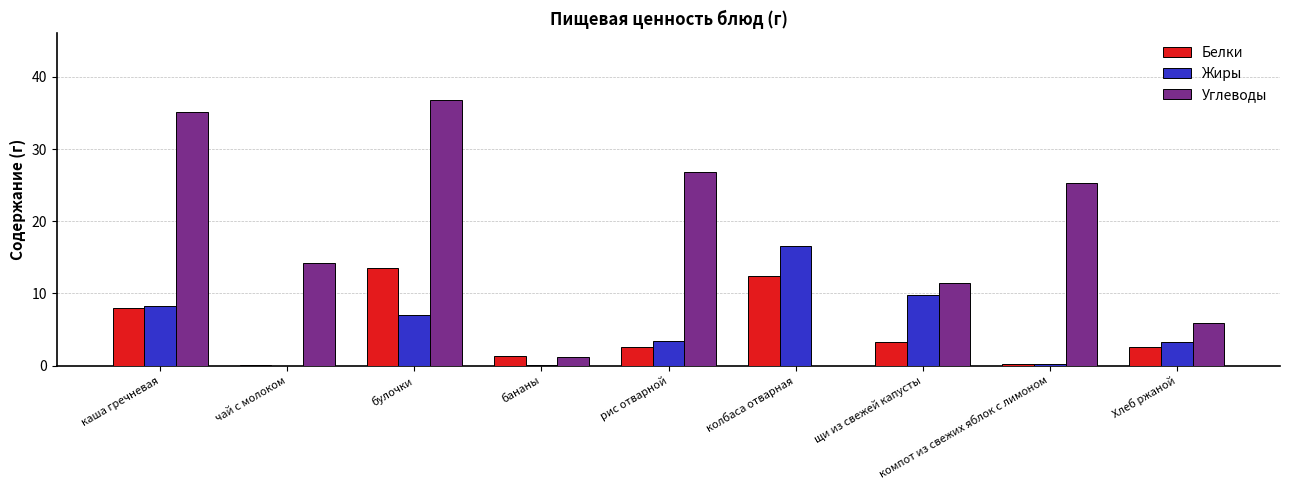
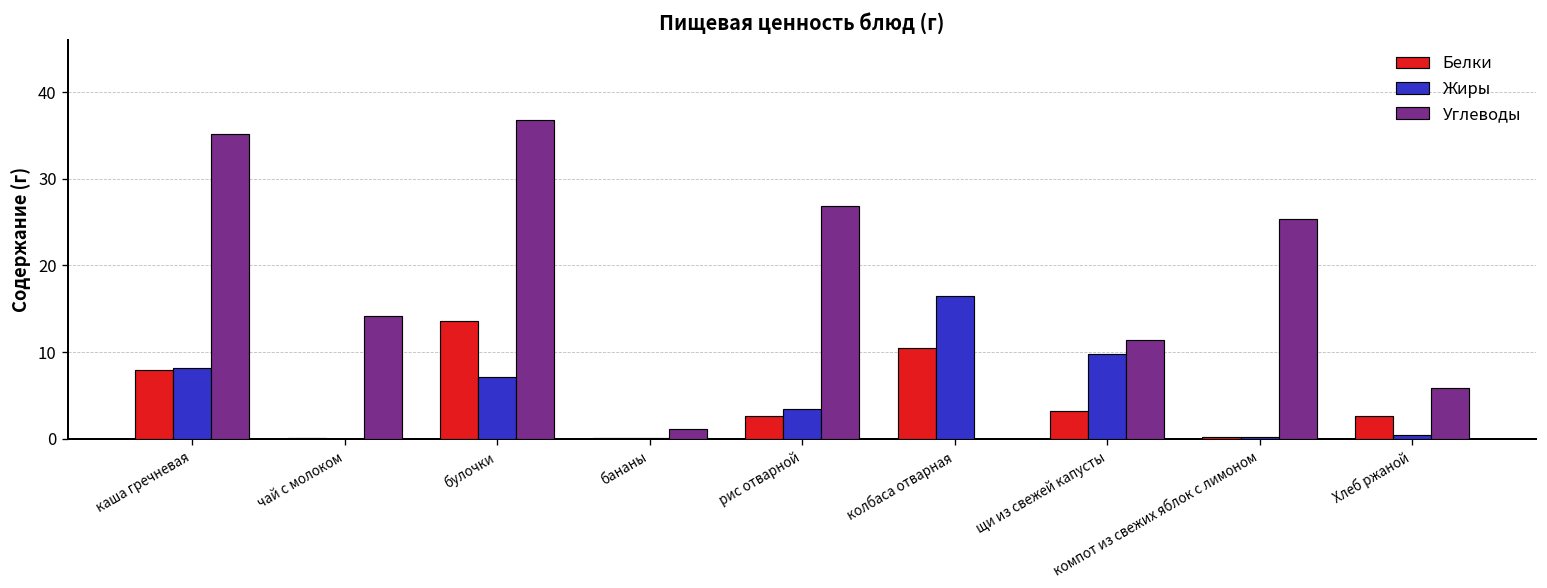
  {
    "Белки": {
      "каша гречневая": 8,
      "булочки": 14,
-     "бананы": 1,
+     "бананы": 0,
      "рис отварной": 3,
-     "колбаса отварная": 12,
+     "колбаса отварная": 11,
      "щи из свежей капусты": 3,
      "Хлеб ржаной": 3
    },
    "Жиры": {
      "каша гречневая": 8,
      "булочки": 7,
      "рис отварной": 3,
      "колбаса отварная": 17,
      "щи из свежей капусты": 10,
-     "Хлеб ржаной": 3
+     "Хлеб ржаной": 0
    },
    "Углеводы": {
      "каша гречневая": 35,
      "чай с молоком": 14,
      "булочки": 37,
      "бананы": 1,
      "рис отварной": 27,
      "колбаса отварная": 0,
      "щи из свежей капусты": 11,
      "компот из свежих яблок с лимоном": 25,
      "Хлеб ржаной": 6
    }
  }
